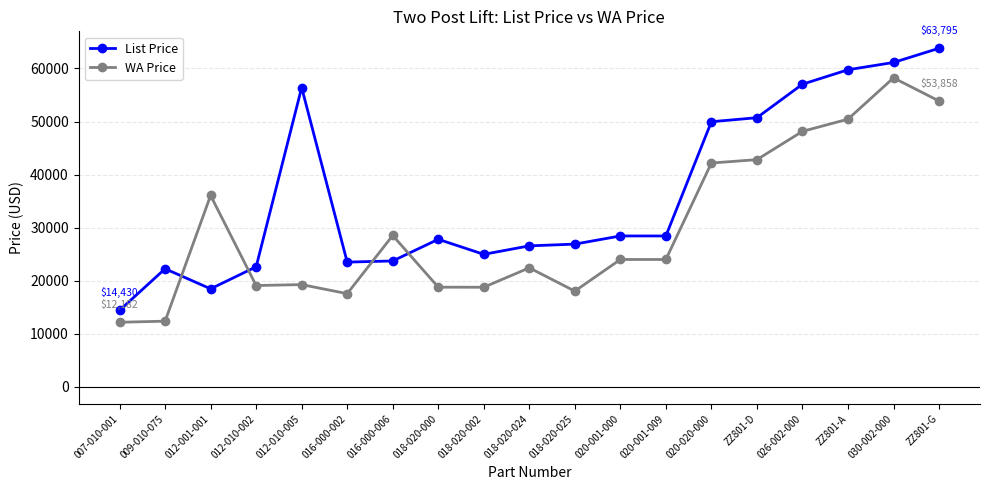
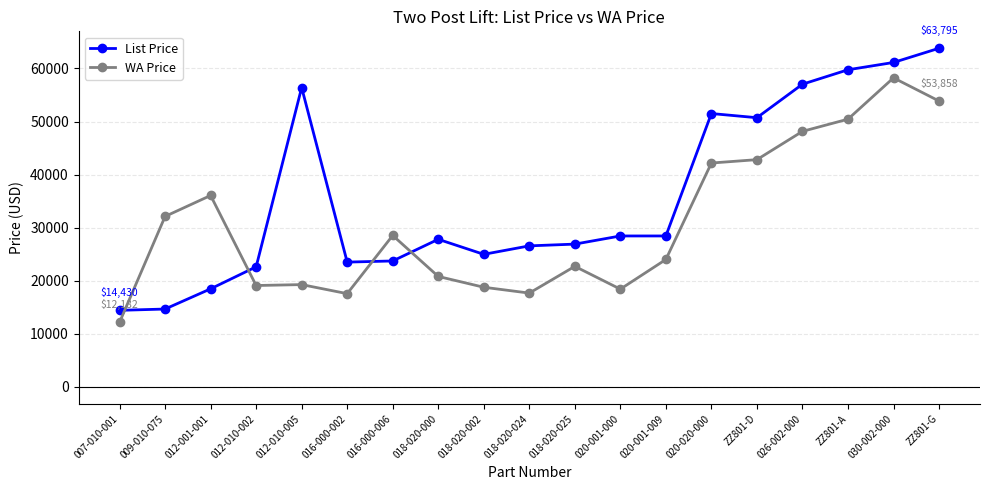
  {
    "List Price": {
-     "009-010-075": 22000,
+     "009-010-075": 15000,
      "012-001-001": 18000,
      "012-010-002": 23000,
      "012-010-005": 56000,
      "016-000-002": 24000,
      "016-000-006": 24000,
      "018-020-000": 28000,
      "018-020-002": 25000,
      "018-020-024": 27000,
      "018-020-025": 27000,
      "020-001-000": 28000,
      "020-001-009": 28000,
-     "020-020-000": 50000,
+     "020-020-000": 51000,
      "ZZ801-D": 51000,
      "026-002-000": 57000,
      "ZZ801-A": 60000,
      "030-002-000": 61000
    },
    "WA Price": {
-     "009-010-075": 12000,
+     "009-010-075": 32000,
      "012-001-001": 36000,
      "012-010-002": 19000,
      "012-010-005": 19000,
      "016-000-002": 18000,
      "016-000-006": 29000,
-     "018-020-000": 19000,
+     "018-020-000": 21000,
      "018-020-002": 19000,
-     "018-020-024": 22000,
-     "018-020-025": 18000,
-     "020-001-000": 24000,
+     "018-020-024": 18000,
+     "018-020-025": 23000,
+     "020-001-000": 18000,
      "020-001-009": 24000,
      "020-020-000": 42000,
      "ZZ801-D": 43000,
      "026-002-000": 48000,
      "ZZ801-A": 50000,
      "030-002-000": 58000
    }
  }
